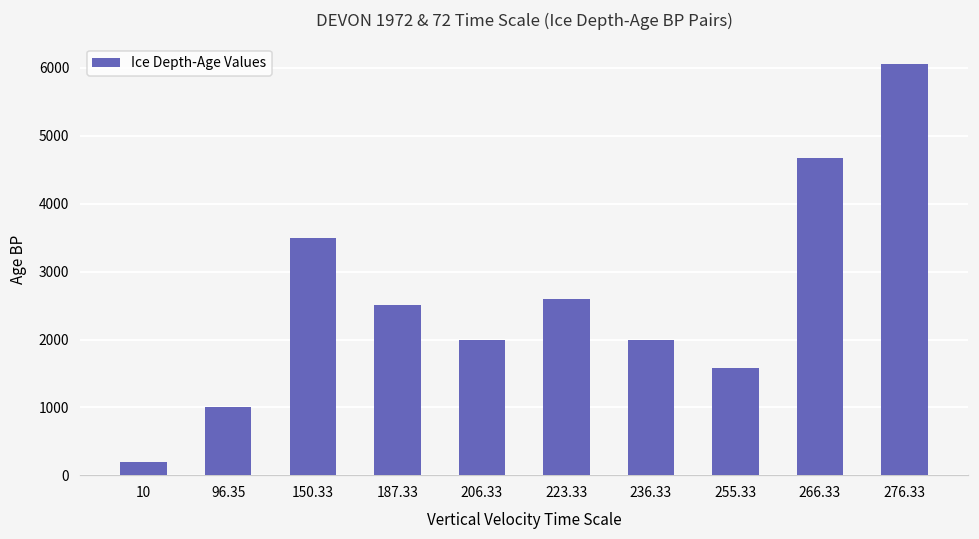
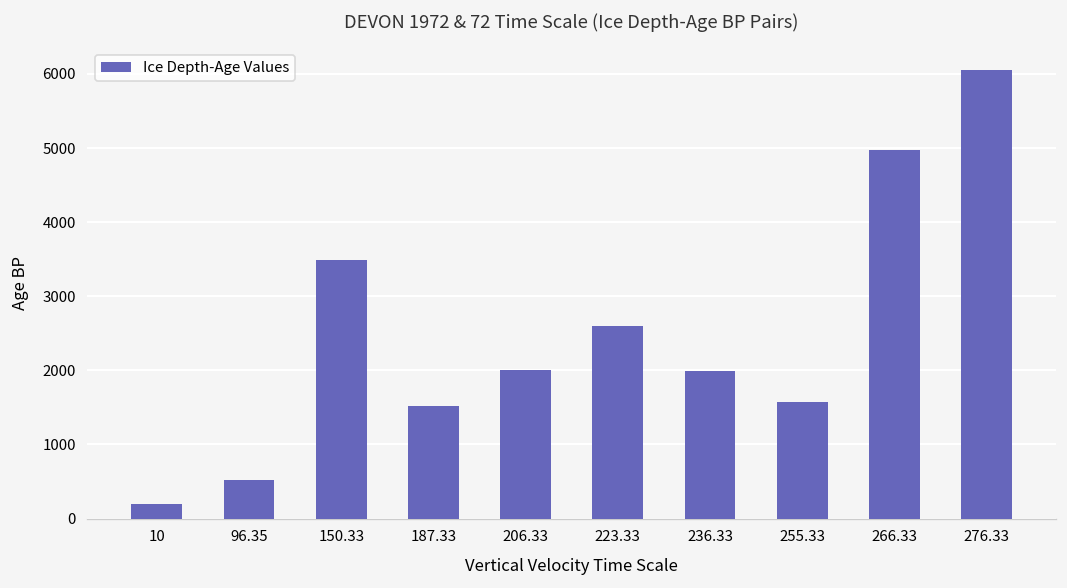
  {
    "10": 200,
-   "96.35": 1000,
+   "96.35": 500,
    "150.33": 3500,
-   "187.33": 2500,
+   "187.33": 1500,
    "206.33": 2000,
    "223.33": 2600,
    "236.33": 2000,
    "255.33": 1600,
-   "266.33": 4700,
+   "266.33": 5000,
    "276.33": 6100
  }
